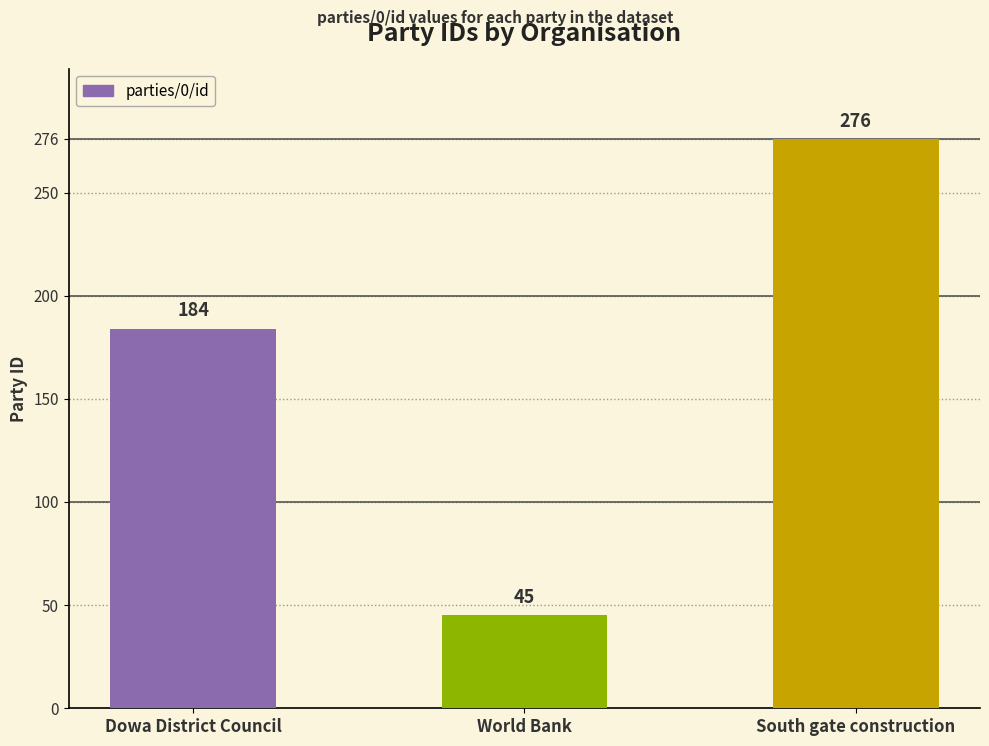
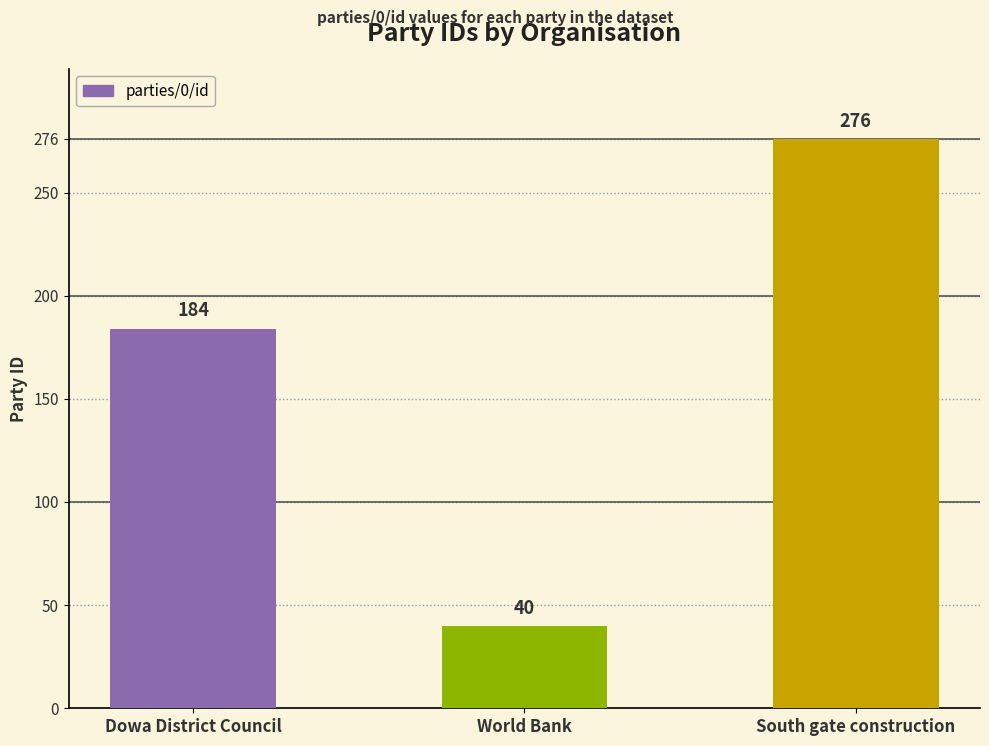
  {
    "Dowa District Council": 184,
-   "World Bank": 45,
+   "World Bank": 40,
    "South gate construction": 276
  }
